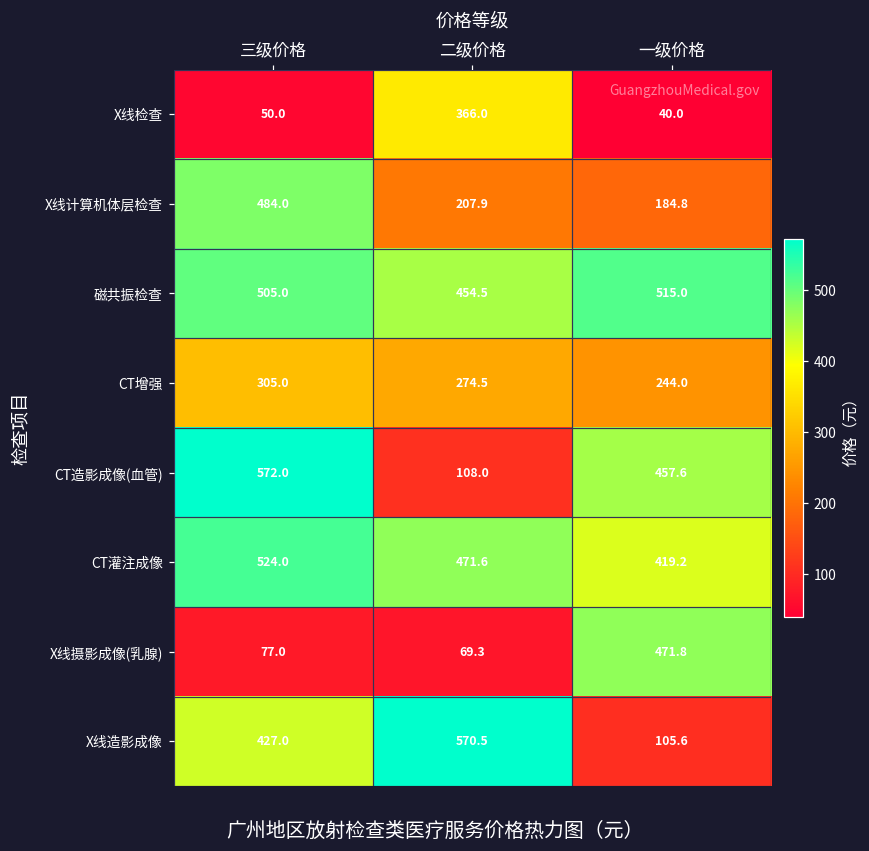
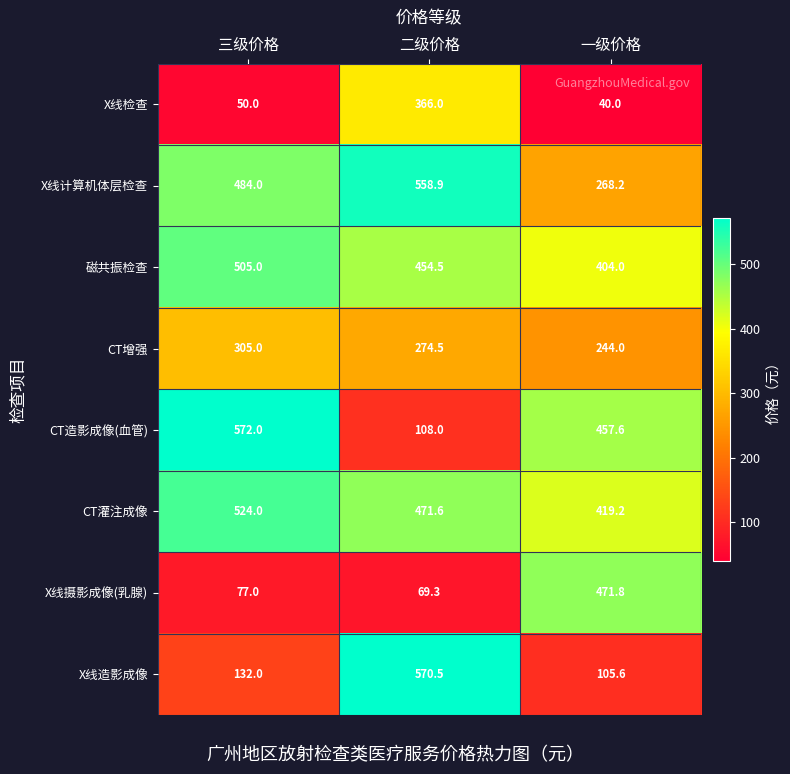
  {
    "X线检查": {
      "三级价格": 50.0,
      "二级价格": 366.0
    },
    "X线计算机体层检查": {
      "三级价格": 484.0,
-     "二级价格": 207.9,
-     "一级价格": 184.8
+     "二级价格": 558.9,
+     "一级价格": 268.2
    },
    "磁共振检查": {
      "三级价格": 505.0,
      "二级价格": 454.5,
-     "一级价格": 515.0
+     "一级价格": 404.0
    },
    "CT增强": {
      "三级价格": 305.0,
      "二级价格": 274.5,
      "一级价格": 244.0
    },
    "CT造影成像(血管)": {
      "三级价格": 572.0,
      "二级价格": 108.0,
      "一级价格": 457.6
    },
    "CT灌注成像": {
      "三级价格": 524.0,
      "二级价格": 471.6,
      "一级价格": 419.2
    },
    "X线摄影成像(乳腺)": {
      "三级价格": 77.0,
      "二级价格": 69.3,
      "一级价格": 471.8
    },
    "X线造影成像": {
-     "三级价格": 427.0,
+     "三级价格": 132.0,
      "二级价格": 570.5,
      "一级价格": 105.6
    }
  }
